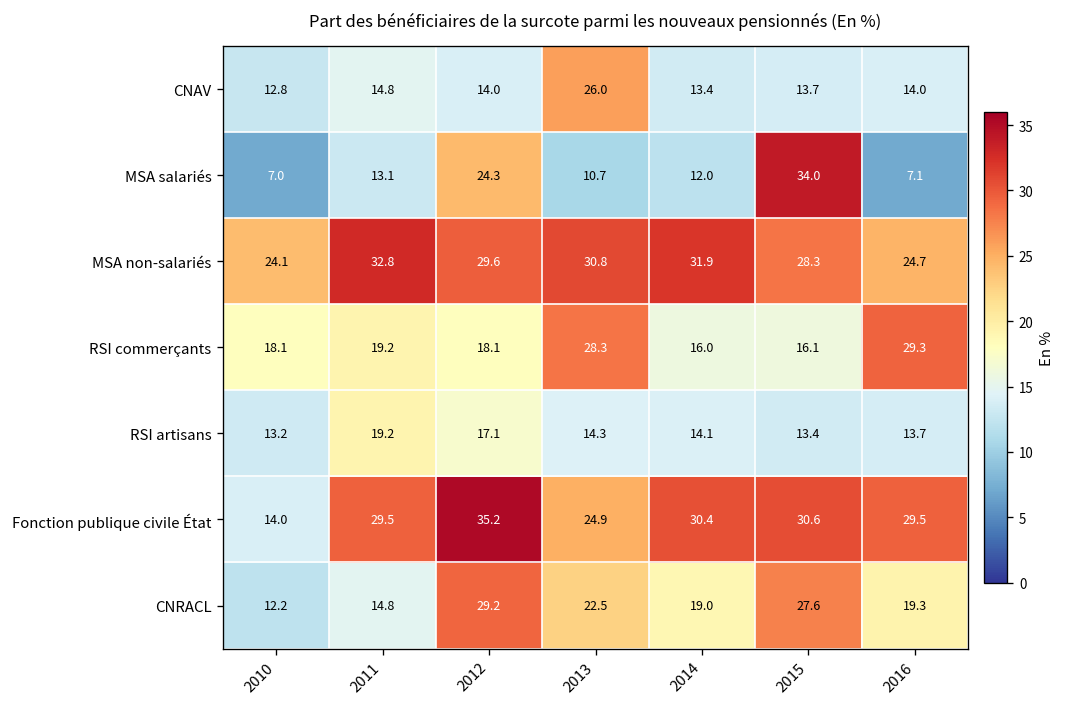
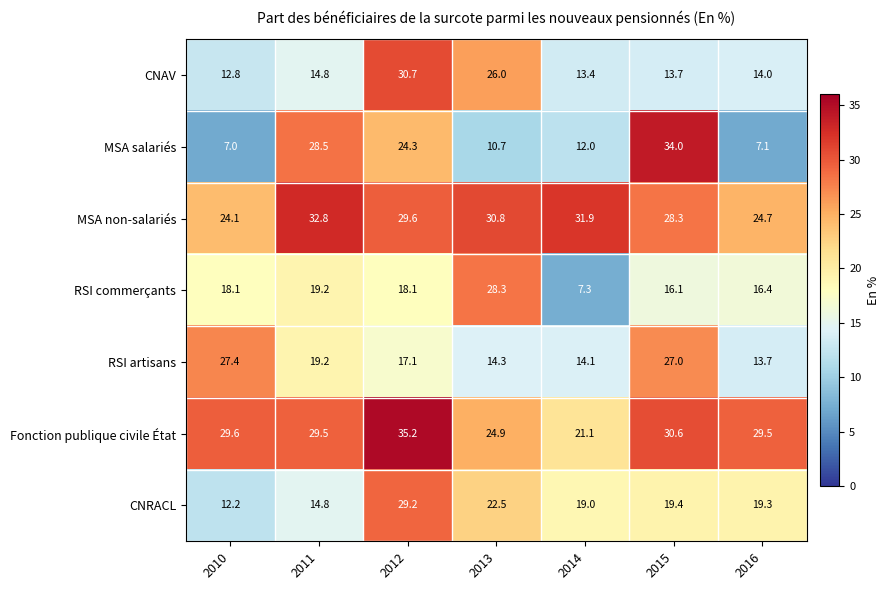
  {
    "CNAV": {
      "2010": 12.8,
      "2011": 14.8,
-     "2012": 14.0,
+     "2012": 30.7,
      "2013": 26.0,
      "2014": 13.4,
      "2015": 13.7,
      "2016": 14.0
    },
    "MSA salariés": {
      "2010": 7.0,
-     "2011": 13.1,
+     "2011": 28.5,
      "2012": 24.3,
      "2013": 10.7,
      "2014": 12.0,
      "2015": 34.0,
      "2016": 7.1
    },
    "MSA non-salariés": {
      "2010": 24.1,
      "2011": 32.8,
      "2012": 29.6,
      "2013": 30.8,
      "2014": 31.9,
      "2015": 28.3,
      "2016": 24.7
    },
    "RSI commerçants": {
      "2010": 18.1,
      "2011": 19.2,
      "2012": 18.1,
      "2013": 28.3,
-     "2014": 16.0,
+     "2014": 7.3,
      "2015": 16.1,
-     "2016": 29.3
+     "2016": 16.4
    },
    "RSI artisans": {
-     "2010": 13.2,
+     "2010": 27.4,
      "2011": 19.2,
      "2012": 17.1,
      "2013": 14.3,
      "2014": 14.1,
-     "2015": 13.4,
+     "2015": 27.0,
      "2016": 13.7
    },
    "Fonction publique civile État": {
-     "2010": 14.0,
+     "2010": 29.6,
      "2011": 29.5,
      "2012": 35.2,
      "2013": 24.9,
-     "2014": 30.4,
+     "2014": 21.1,
      "2015": 30.6,
      "2016": 29.5
    },
    "CNRACL": {
      "2010": 12.2,
      "2011": 14.8,
      "2012": 29.2,
      "2013": 22.5,
      "2014": 19.0,
-     "2015": 27.6,
+     "2015": 19.4,
      "2016": 19.3
    }
  }
